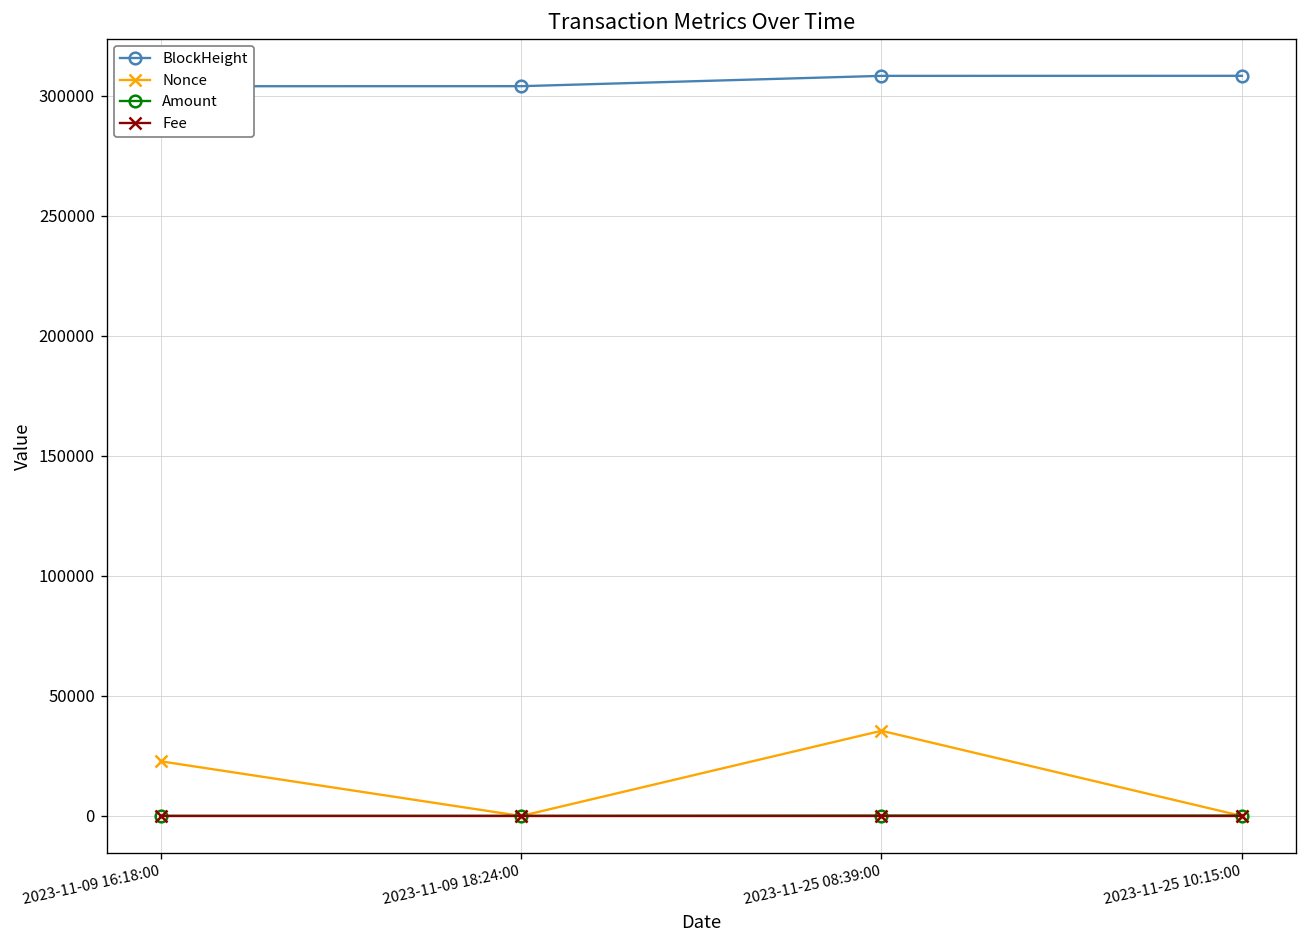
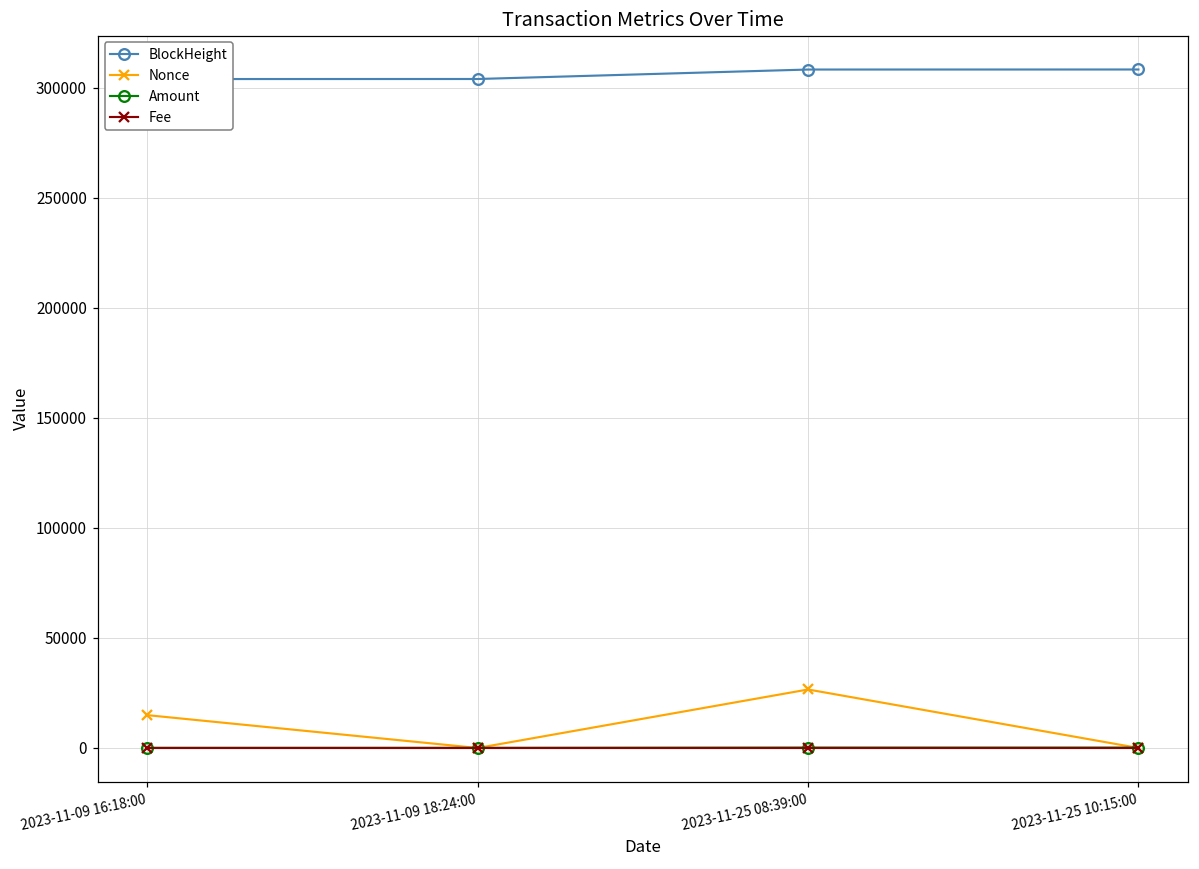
  {
    "BlockHeight": {
      "2023-11-09 18:24:00": 304000,
      "2023-11-25 08:39:00": 308000,
      "2023-11-25 10:15:00": 308000
    },
    "Nonce": {
-     "2023-11-09 16:18:00": 23000,
-     "2023-11-25 08:39:00": 36000
+     "2023-11-09 16:18:00": 15000,
+     "2023-11-25 08:39:00": 27000
    },
    "Fee": {
      "2023-11-09 16:18:00": 0,
      "2023-11-25 08:39:00": 0
    }
  }
